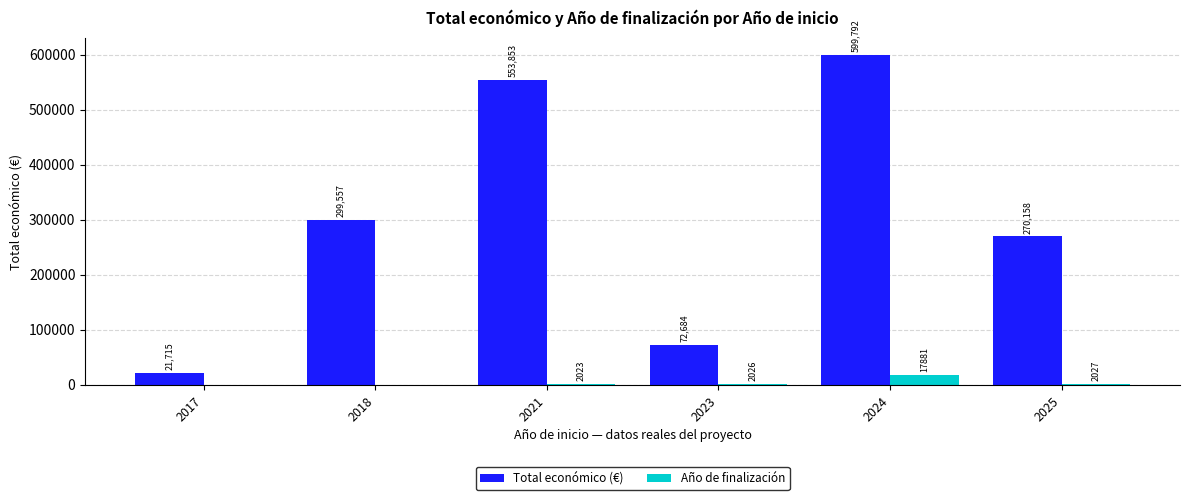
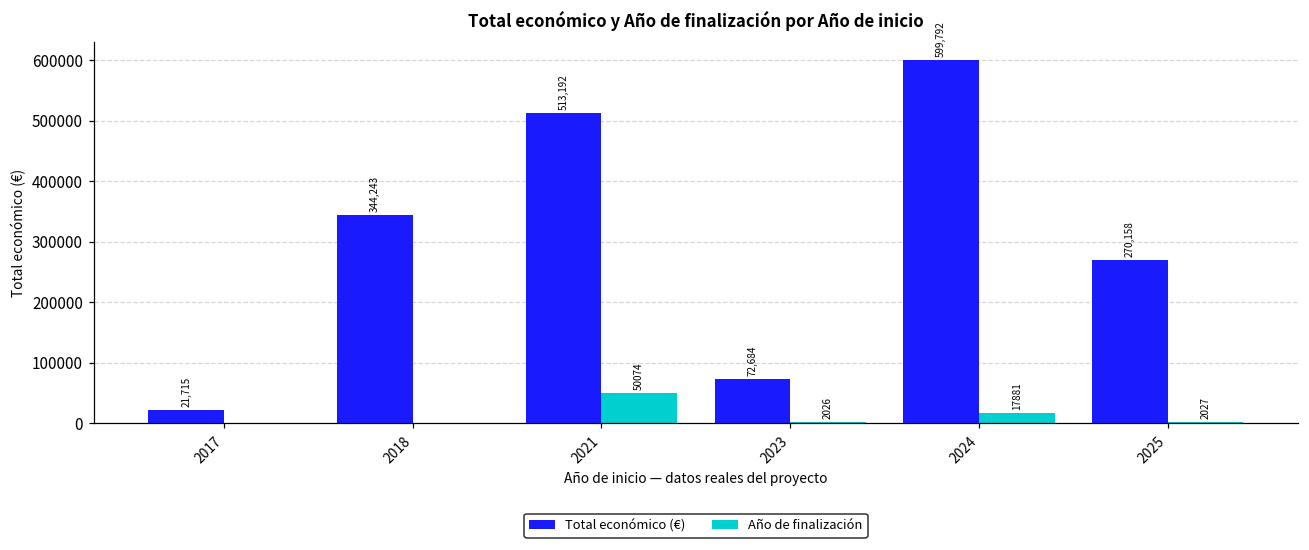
  {
    "Total económico (€)": {
      "2017": "21,715",
-     "2018": "299,557",
-     "2021": "553,853",
+     "2018": "344,243",
+     "2021": "513,192",
      "2023": "72,684",
      "2024": "599,792",
      "2025": "270,158"
    },
    "Año de finalización": {
-     "2021": "2023",
+     "2021": "50074",
      "2023": "2026",
      "2024": "17881",
      "2025": "2027"
    }
  }
